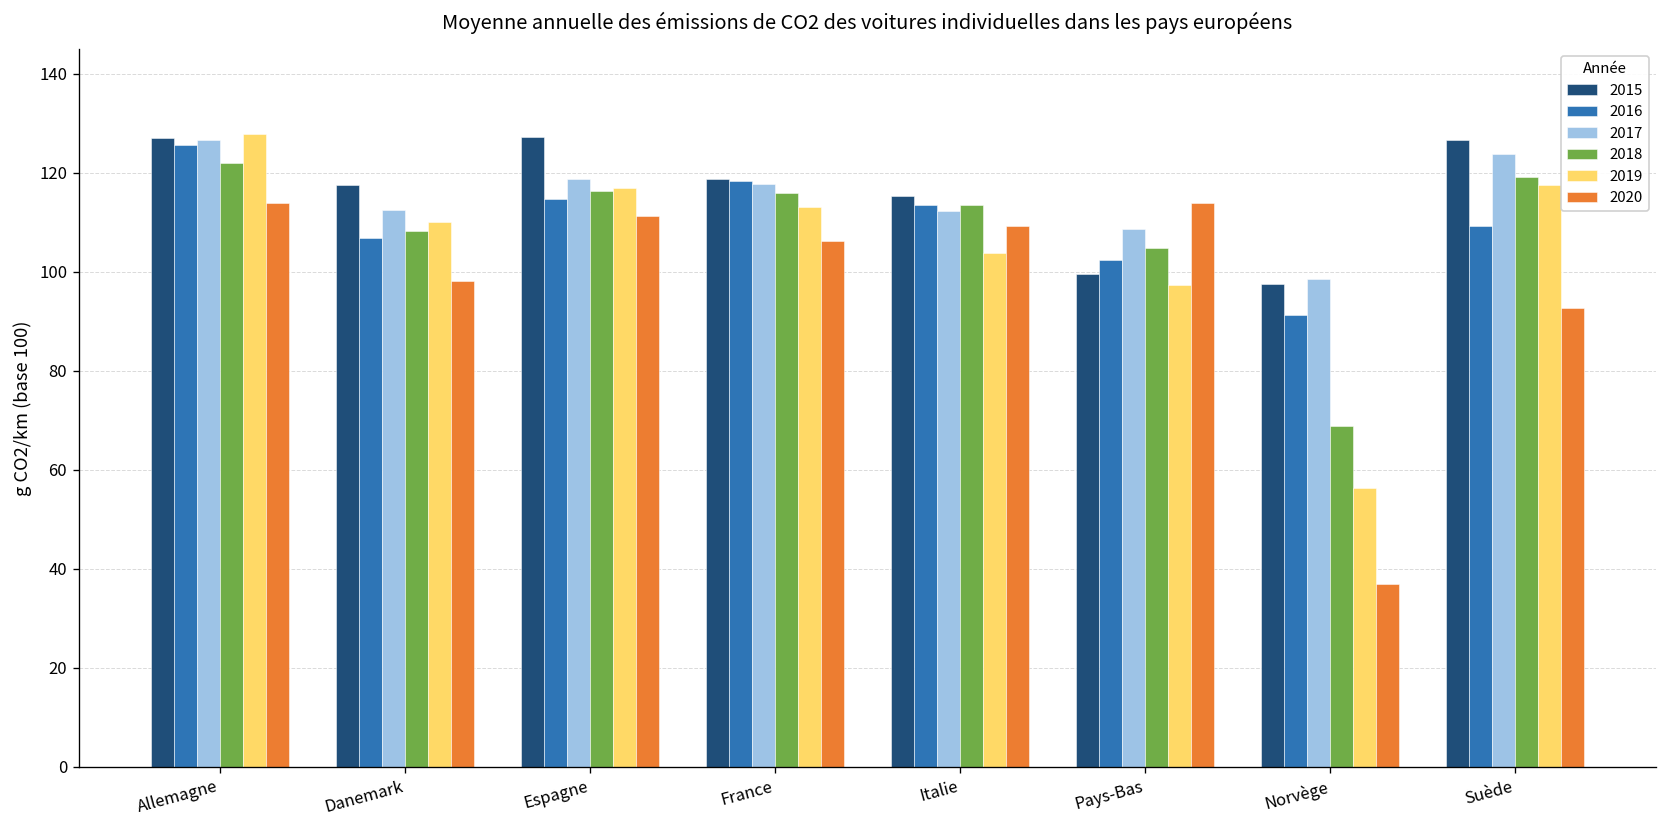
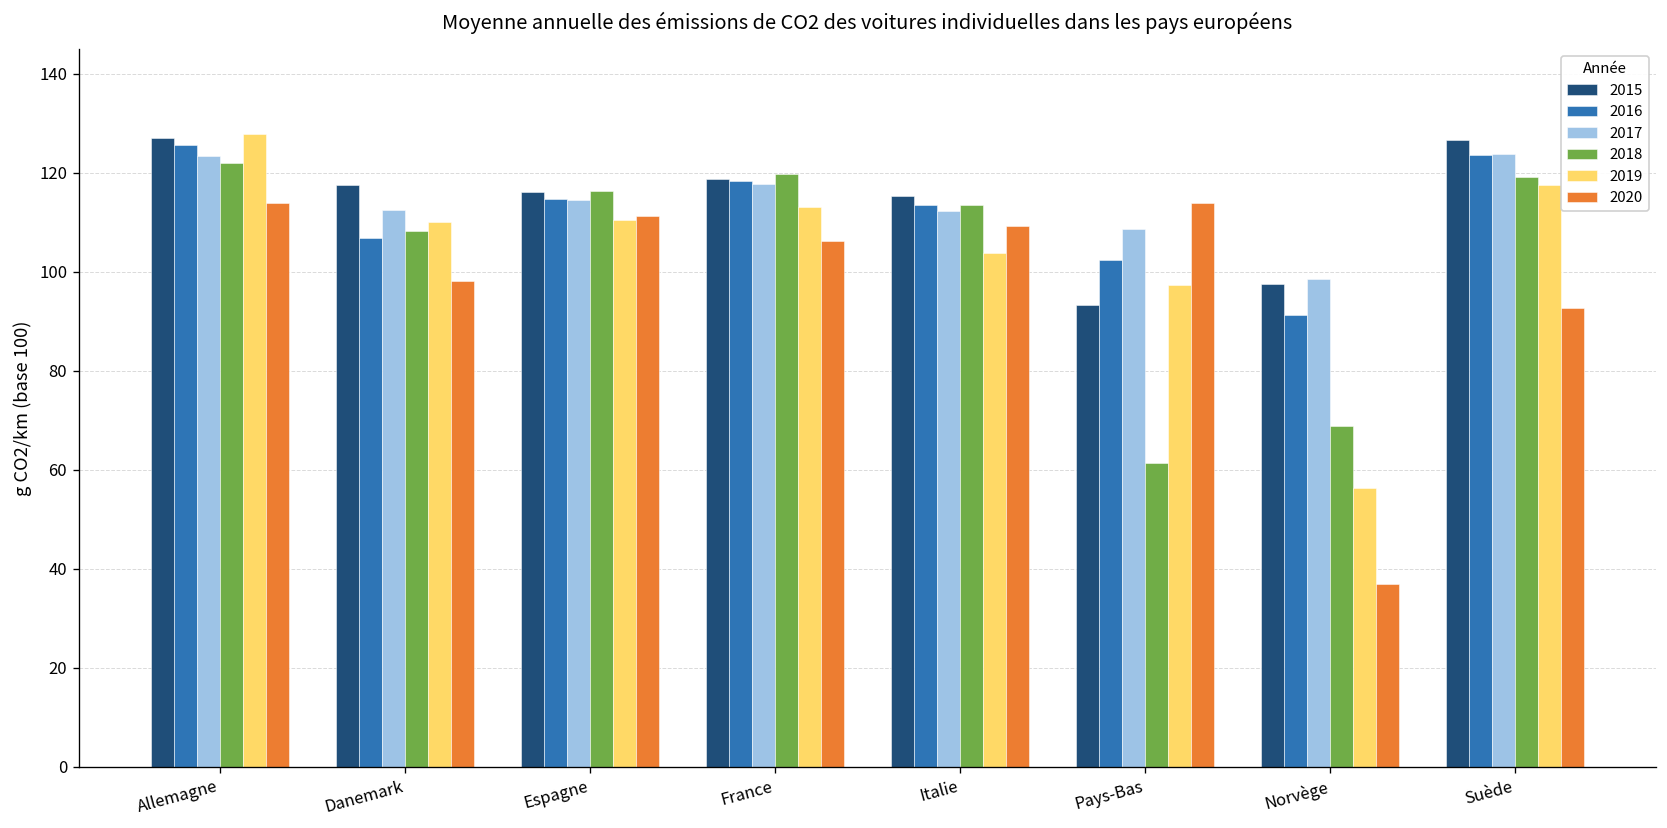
  {
    "2015": {
      "Allemagne": 127,
      "Danemark": 117,
-     "Espagne": 127,
+     "Espagne": 116,
      "France": 119,
      "Italie": 115,
-     "Pays-Bas": 100,
+     "Pays-Bas": 93,
      "Norvège": 97,
      "Suède": 127
    },
    "2016": {
      "Allemagne": 126,
      "Danemark": 107,
      "Espagne": 115,
      "France": 118,
      "Italie": 113,
      "Pays-Bas": 102,
      "Norvège": 91,
-     "Suède": 109
+     "Suède": 124
    },
    "2017": {
-     "Allemagne": 127,
+     "Allemagne": 123,
      "Danemark": 112,
-     "Espagne": 119,
+     "Espagne": 114,
      "France": 118,
      "Italie": 112,
      "Pays-Bas": 109,
      "Norvège": 98,
      "Suède": 124
    },
    "2018": {
      "Allemagne": 122,
      "Danemark": 108,
      "Espagne": 116,
-     "France": 116,
+     "France": 120,
      "Italie": 114,
-     "Pays-Bas": 105,
+     "Pays-Bas": 61,
      "Norvège": 69,
      "Suède": 119
    },
    "2019": {
      "Allemagne": 128,
      "Danemark": 110,
-     "Espagne": 117,
+     "Espagne": 111,
      "France": 113,
      "Italie": 104,
      "Pays-Bas": 97,
      "Norvège": 56,
      "Suède": 118
    },
    "2020": {
      "Allemagne": 114,
      "Danemark": 98,
      "Espagne": 111,
      "France": 106,
      "Italie": 109,
      "Pays-Bas": 114,
      "Norvège": 37,
      "Suède": 93
    }
  }
